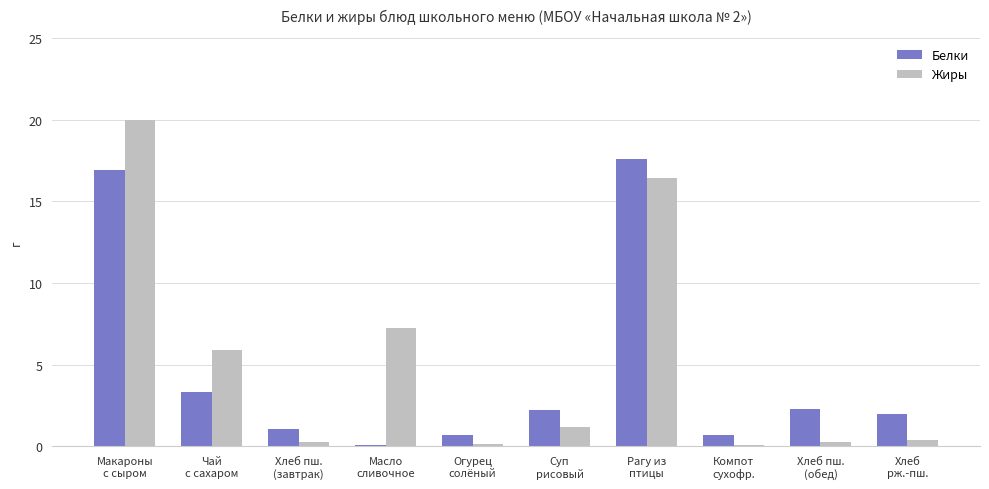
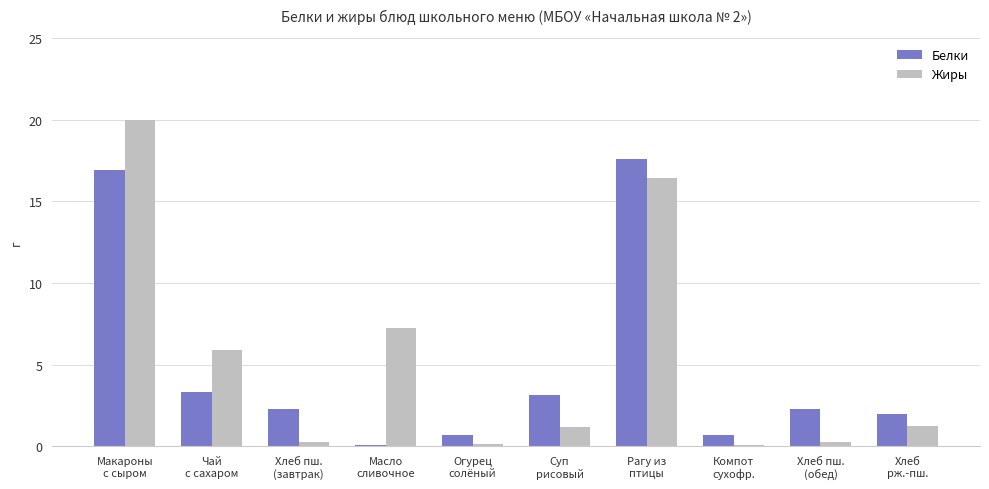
  {
    "Белки": {
      "Макароны с сыром": 16.9,
      "Чай с сахаром": 3.3,
-     "Хлеб пш. (завтрак)": 1.0,
+     "Хлеб пш. (завтрак)": 2.3,
      "Огурец солёный": 0.7,
-     "Суп рисовый": 2.2,
+     "Суп рисовый": 3.1,
      "Рагу из птицы": 17.6,
      "Компот сухофр.": 0.7,
      "Хлеб пш. (обед)": 2.3,
      "Хлеб рж.-пш.": 2.0
    },
    "Жиры": {
      "Макароны с сыром": 20.0,
      "Чай с сахаром": 5.9,
      "Хлеб пш. (завтрак)": 0.2,
      "Масло сливочное": 7.3,
      "Суп рисовый": 1.2,
      "Рагу из птицы": 16.4,
      "Хлеб пш. (обед)": 0.2,
-     "Хлеб рж.-пш.": 0.4
+     "Хлеб рж.-пш.": 1.3
    }
  }
